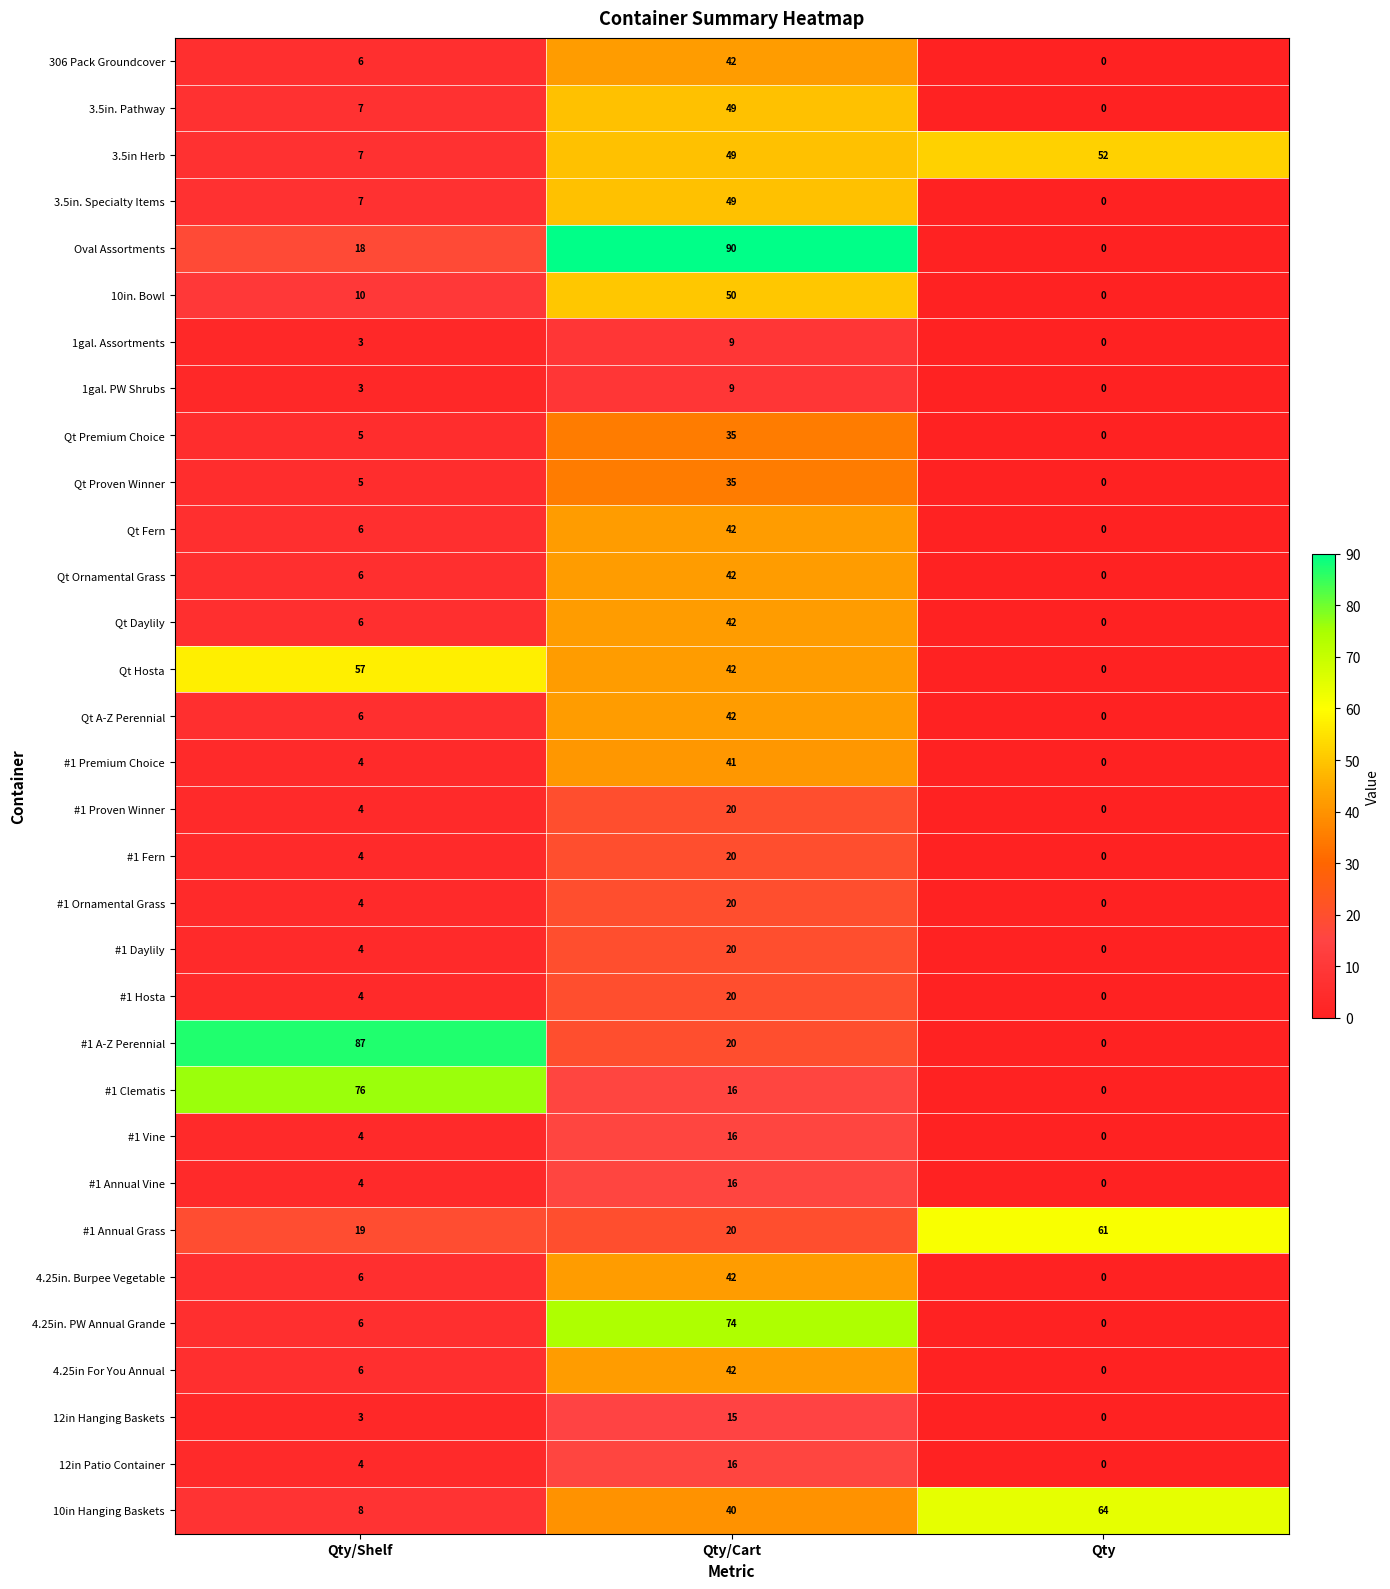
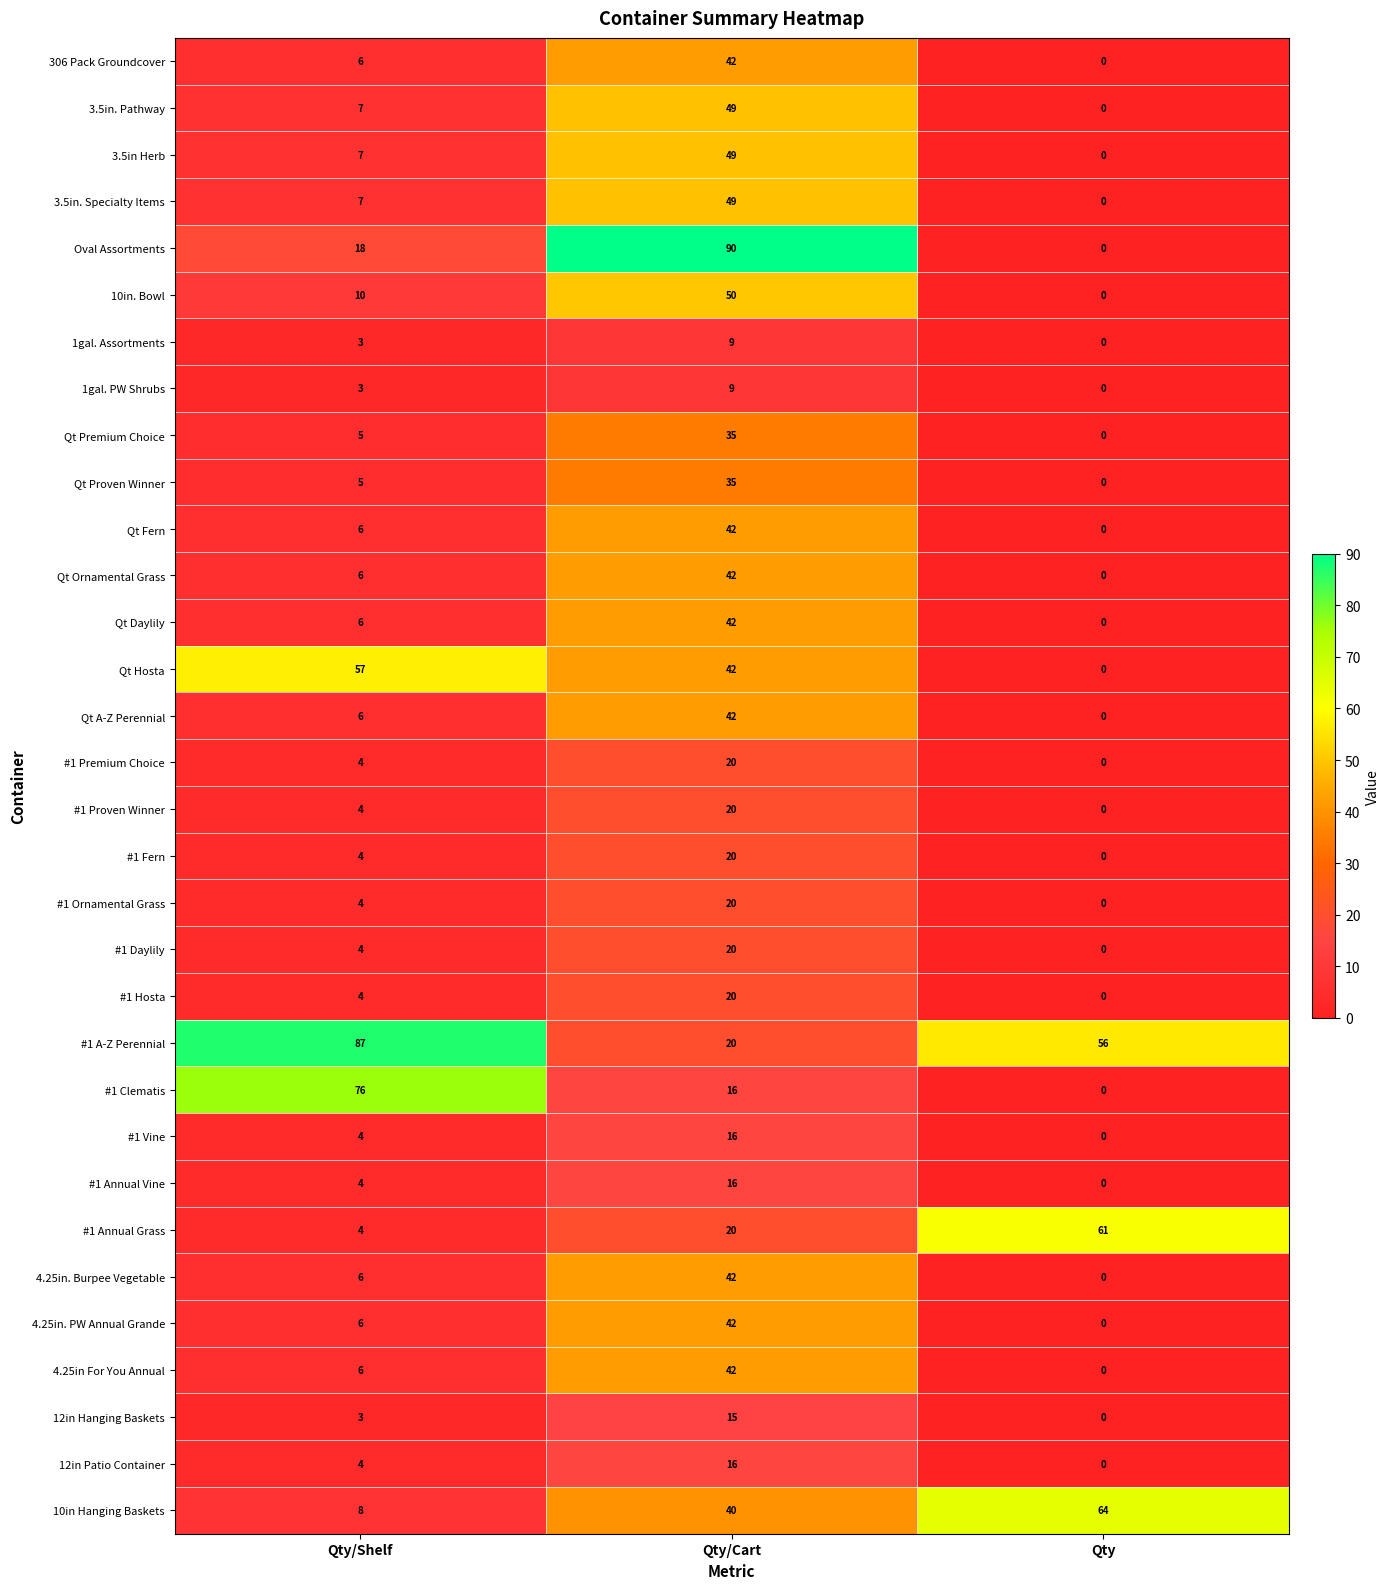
  {
    "306 Pack Groundcover": {
      "Qty/Shelf": 6,
      "Qty/Cart": 42,
      "Qty": 0
    },
    "3.5in. Pathway": {
      "Qty/Shelf": 7,
      "Qty/Cart": 49,
      "Qty": 0
    },
    "3.5in Herb": {
      "Qty/Shelf": 7,
      "Qty/Cart": 49,
-     "Qty": 52
+     "Qty": 0
    },
    "3.5in. Specialty Items": {
      "Qty/Shelf": 7,
      "Qty/Cart": 49,
      "Qty": 0
    },
    "Oval Assortments": {
      "Qty/Shelf": 18,
      "Qty/Cart": 90,
      "Qty": 0
    },
    "10in. Bowl": {
      "Qty/Shelf": 10,
      "Qty/Cart": 50,
      "Qty": 0
    },
    "1gal. Assortments": {
      "Qty/Shelf": 3,
      "Qty/Cart": 9,
      "Qty": 0
    },
    "1gal. PW Shrubs": {
      "Qty/Shelf": 3,
      "Qty/Cart": 9,
      "Qty": 0
    },
    "Qt Premium Choice": {
      "Qty/Shelf": 5,
      "Qty/Cart": 35,
      "Qty": 0
    },
    "Qt Proven Winner": {
      "Qty/Shelf": 5,
      "Qty/Cart": 35,
      "Qty": 0
    },
    "Qt Fern": {
      "Qty/Shelf": 6,
      "Qty/Cart": 42,
      "Qty": 0
    },
    "Qt Ornamental Grass": {
      "Qty/Shelf": 6,
      "Qty/Cart": 42,
      "Qty": 0
    },
    "Qt Daylily": {
      "Qty/Shelf": 6,
      "Qty/Cart": 42,
      "Qty": 0
    },
    "Qt Hosta": {
      "Qty/Shelf": 57,
      "Qty/Cart": 42,
      "Qty": 0
    },
    "Qt A-Z Perennial": {
      "Qty/Shelf": 6,
      "Qty/Cart": 42,
      "Qty": 0
    },
    "#1 Premium Choice": {
      "Qty/Shelf": 4,
-     "Qty/Cart": 41,
+     "Qty/Cart": 20,
      "Qty": 0
    },
    "#1 Proven Winner": {
      "Qty/Shelf": 4,
      "Qty/Cart": 20,
      "Qty": 0
    },
    "#1 Fern": {
      "Qty/Shelf": 4,
      "Qty/Cart": 20,
      "Qty": 0
    },
    "#1 Ornamental Grass": {
      "Qty/Shelf": 4,
      "Qty/Cart": 20,
      "Qty": 0
    },
    "#1 Daylily": {
      "Qty/Shelf": 4,
      "Qty/Cart": 20,
      "Qty": 0
    },
    "#1 Hosta": {
      "Qty/Shelf": 4,
      "Qty/Cart": 20,
      "Qty": 0
    },
    "#1 A-Z Perennial": {
      "Qty/Shelf": 87,
      "Qty/Cart": 20,
-     "Qty": 0
+     "Qty": 56
    },
    "#1 Clematis": {
      "Qty/Shelf": 76,
      "Qty/Cart": 16,
      "Qty": 0
    },
    "#1 Vine": {
      "Qty/Shelf": 4,
      "Qty/Cart": 16,
      "Qty": 0
    },
    "#1 Annual Vine": {
      "Qty/Shelf": 4,
      "Qty/Cart": 16,
      "Qty": 0
    },
    "#1 Annual Grass": {
-     "Qty/Shelf": 19,
+     "Qty/Shelf": 4,
      "Qty/Cart": 20,
      "Qty": 61
    },
    "4.25in. Burpee Vegetable": {
      "Qty/Shelf": 6,
      "Qty/Cart": 42,
      "Qty": 0
    },
    "4.25in. PW Annual Grande": {
      "Qty/Shelf": 6,
-     "Qty/Cart": 74,
+     "Qty/Cart": 42,
      "Qty": 0
    },
    "4.25in For You Annual": {
      "Qty/Shelf": 6,
      "Qty/Cart": 42,
      "Qty": 0
    },
    "12in Hanging Baskets": {
      "Qty/Shelf": 3,
      "Qty/Cart": 15,
      "Qty": 0
    },
    "12in Patio Container": {
      "Qty/Shelf": 4,
      "Qty/Cart": 16,
      "Qty": 0
    },
    "10in Hanging Baskets": {
      "Qty/Shelf": 8,
      "Qty/Cart": 40,
      "Qty": 64
    }
  }
